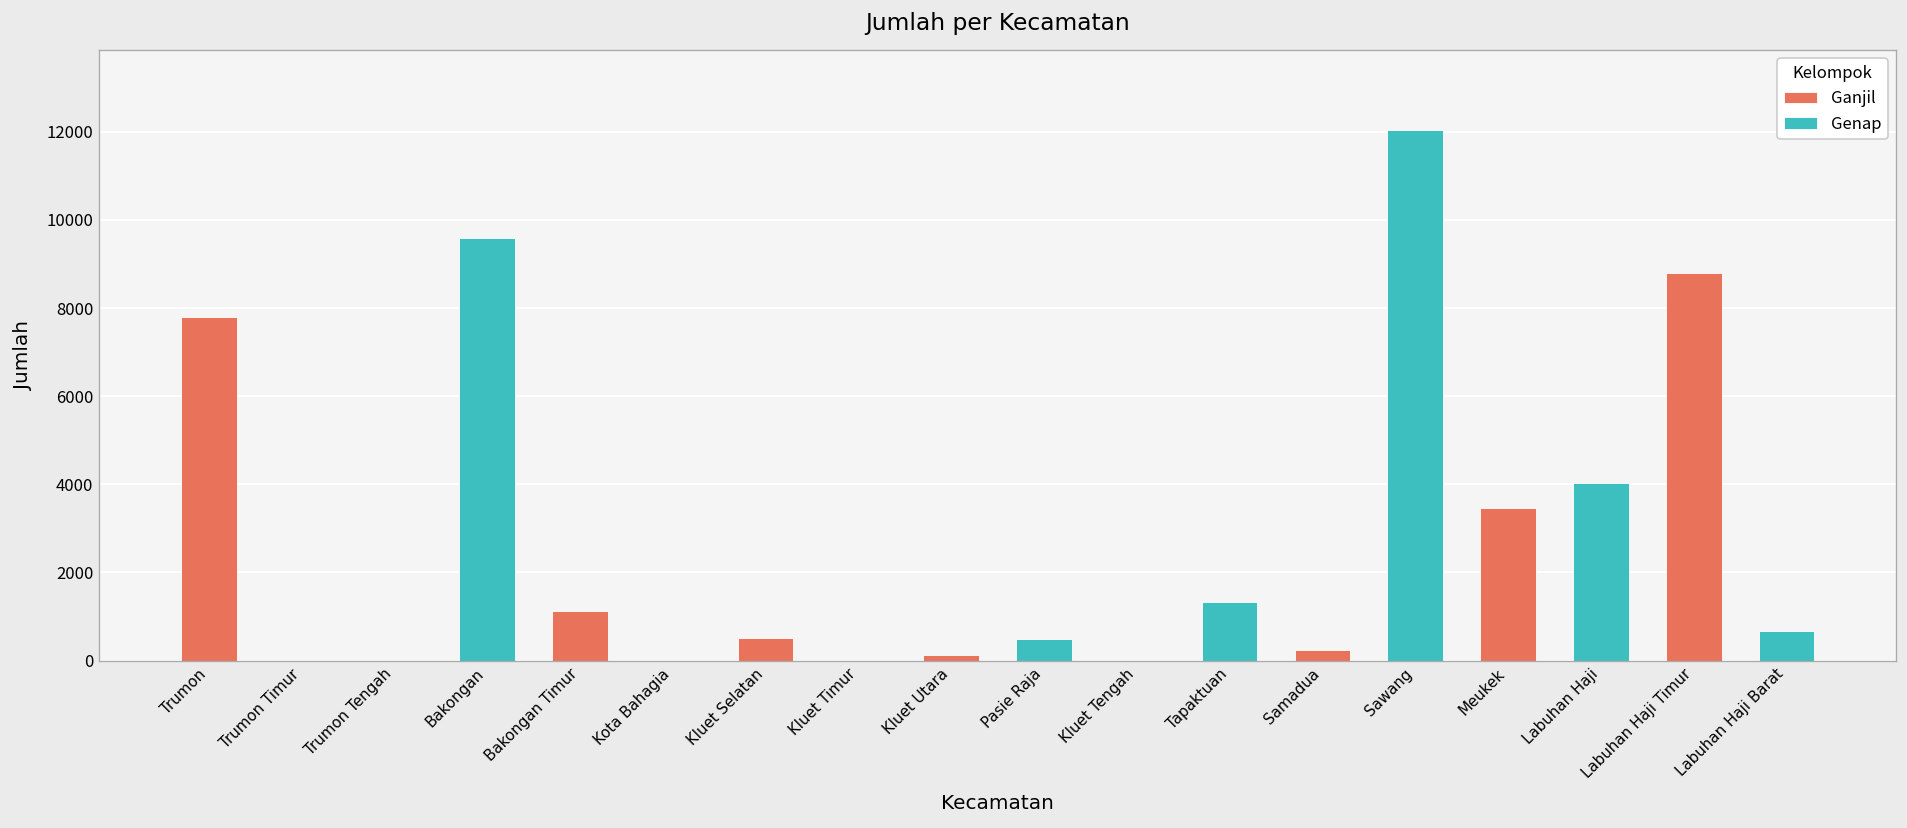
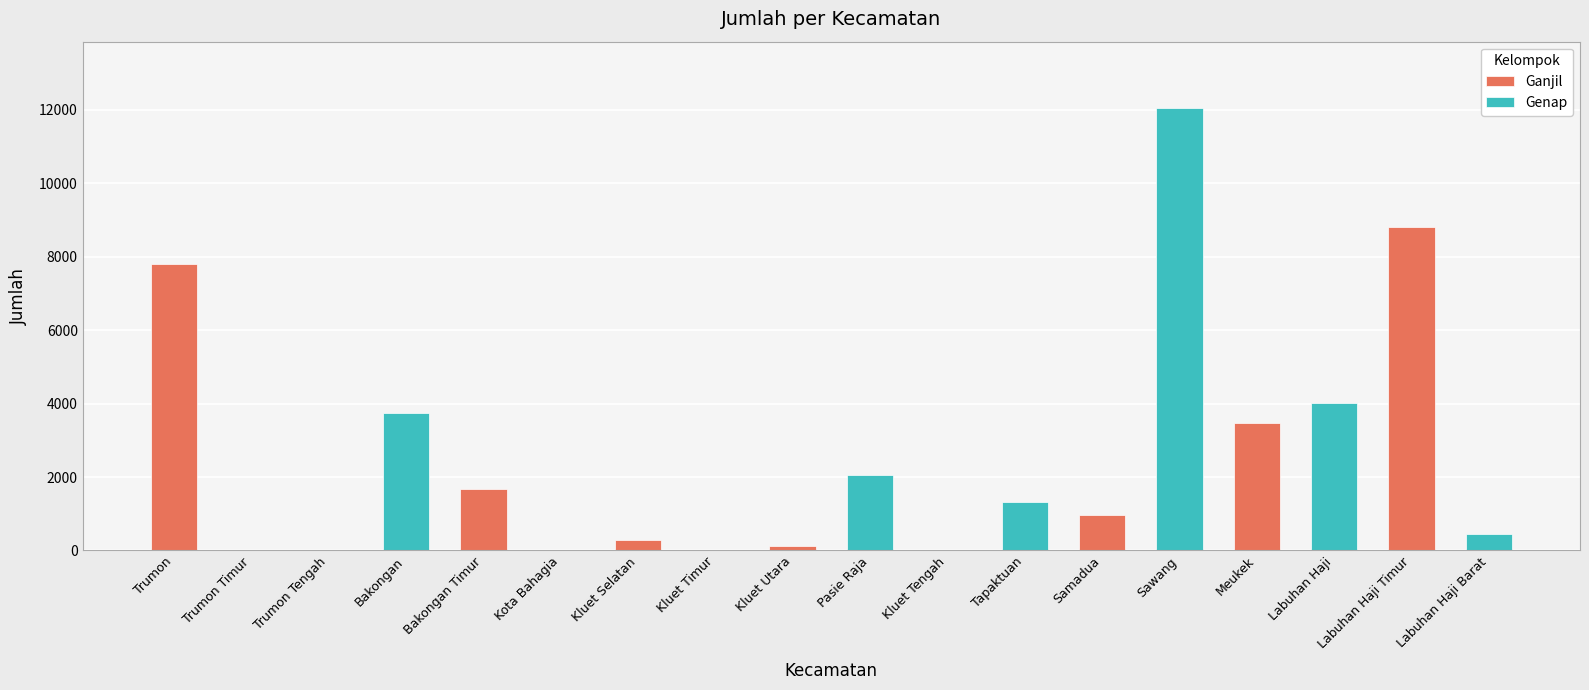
  {
    "Ganjil": {
      "Trumon": 7800,
      "Trumon Tengah": 0,
-     "Bakongan Timur": 1100,
-     "Kluet Selatan": 500,
+     "Bakongan Timur": 1700,
+     "Kluet Selatan": 300,
      "Kluet Utara": 100,
      "Kluet Tengah": 0,
-     "Samadua": 200,
+     "Samadua": 1000,
      "Meukek": 3500,
      "Labuhan Haji Timur": 8800
    },
    "Genap": {
      "Trumon Timur": 0,
-     "Bakongan": 9600,
+     "Bakongan": 3700,
      "Kota Bahagia": 0,
      "Kluet Timur": 0,
-     "Pasie Raja": 500,
+     "Pasie Raja": 2100,
      "Tapaktuan": 1300,
      "Sawang": 12000,
      "Labuhan Haji": 4000,
-     "Labuhan Haji Barat": 700
+     "Labuhan Haji Barat": 400
    }
  }
